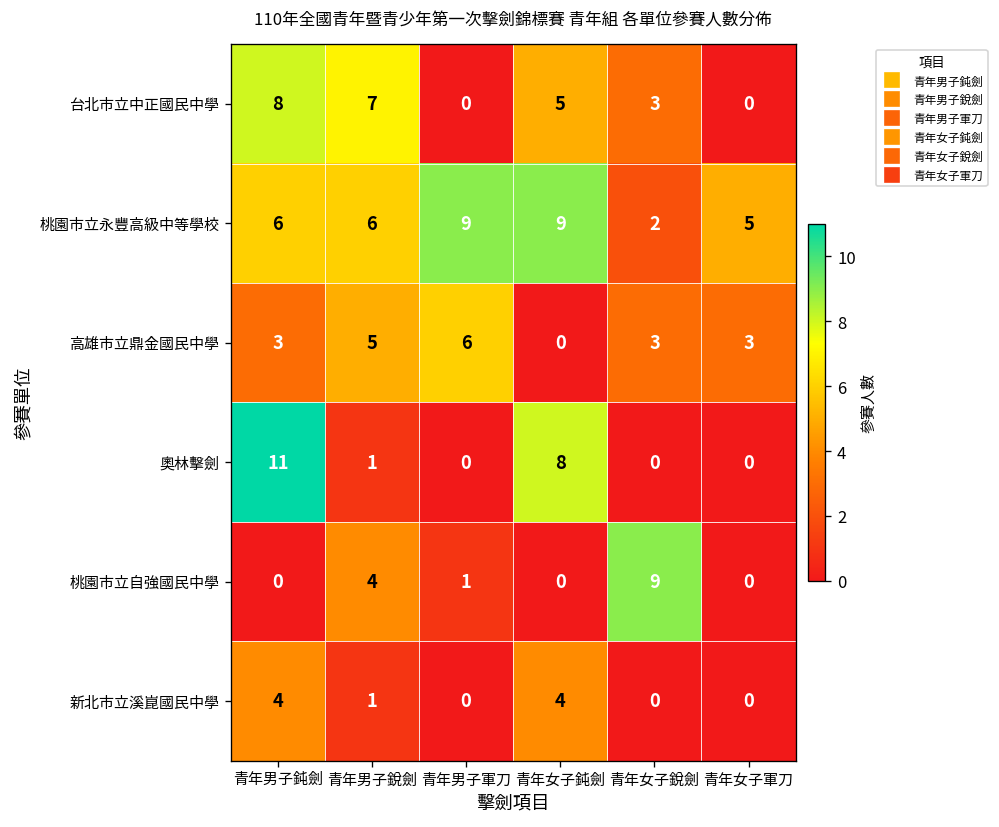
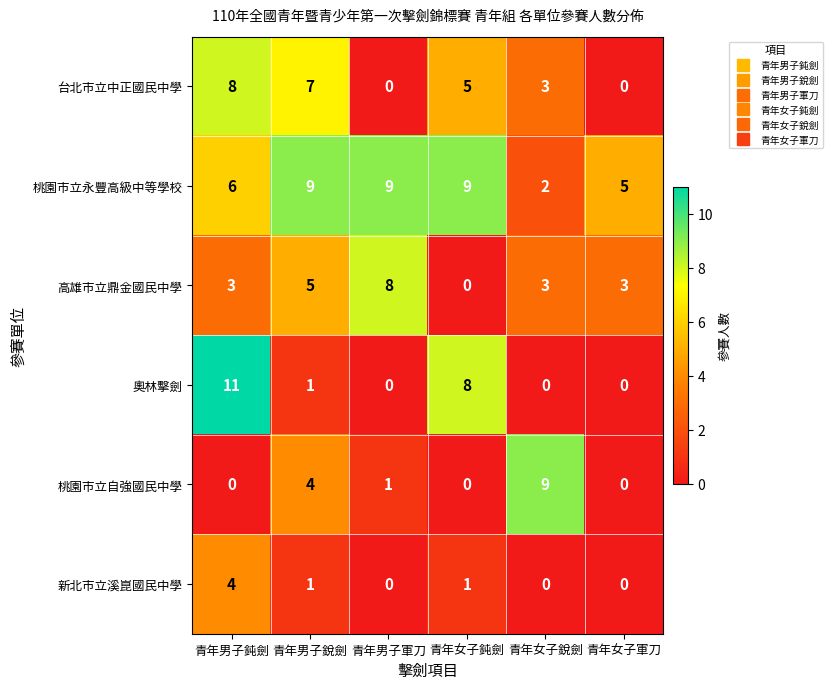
  {
    "台北市立中正國民中學": {
      "青年男子鈍劍": 8,
      "青年男子銳劍": 7,
      "青年男子軍刀": 0,
      "青年女子鈍劍": 5,
      "青年女子銳劍": 3,
      "青年女子軍刀": 0
    },
    "桃園市立永豐高級中等學校": {
      "青年男子鈍劍": 6,
-     "青年男子銳劍": 6,
+     "青年男子銳劍": 9,
      "青年男子軍刀": 9,
      "青年女子鈍劍": 9,
      "青年女子銳劍": 2,
      "青年女子軍刀": 5
    },
    "高雄市立鼎金國民中學": {
      "青年男子鈍劍": 3,
      "青年男子銳劍": 5,
-     "青年男子軍刀": 6,
+     "青年男子軍刀": 8,
      "青年女子鈍劍": 0,
      "青年女子銳劍": 3,
      "青年女子軍刀": 3
    },
    "奧林擊劍": {
      "青年男子鈍劍": 11,
      "青年男子銳劍": 1,
      "青年男子軍刀": 0,
      "青年女子鈍劍": 8,
      "青年女子銳劍": 0,
      "青年女子軍刀": 0
    },
    "桃園市立自強國民中學": {
      "青年男子鈍劍": 0,
      "青年男子銳劍": 4,
      "青年男子軍刀": 1,
      "青年女子鈍劍": 0,
      "青年女子銳劍": 9,
      "青年女子軍刀": 0
    },
    "新北市立溪崑國民中學": {
      "青年男子鈍劍": 4,
      "青年男子銳劍": 1,
      "青年男子軍刀": 0,
-     "青年女子鈍劍": 4,
+     "青年女子鈍劍": 1,
      "青年女子銳劍": 0,
      "青年女子軍刀": 0
    }
  }
